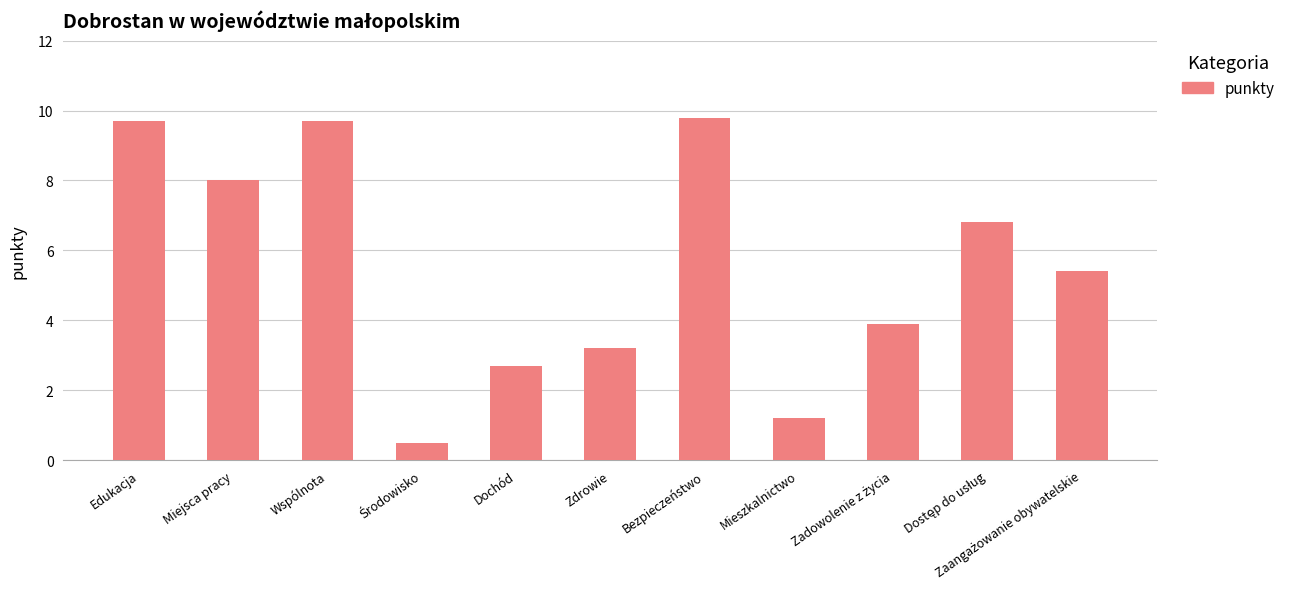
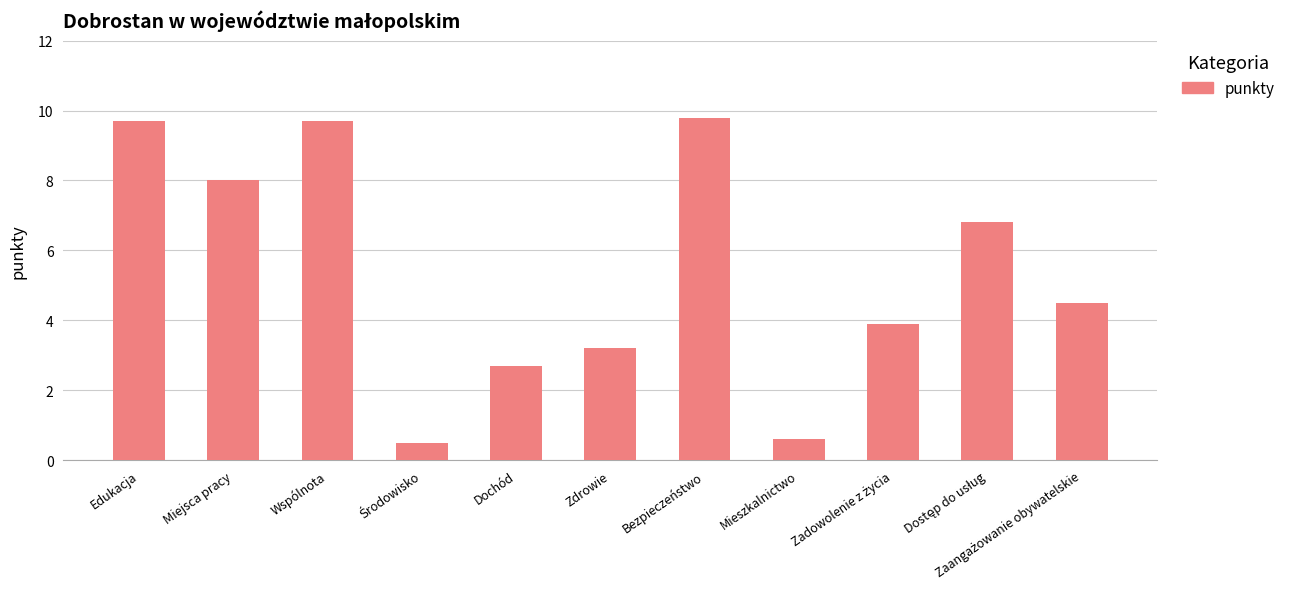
  {
    "Edukacja": 9.7,
    "Miejsca pracy": 8.0,
    "Wspólnota": 9.7,
    "Środowisko": 0.5,
    "Dochód": 2.7,
    "Zdrowie": 3.2,
    "Bezpieczeństwo": 9.8,
-   "Mieszkalnictwo": 1.2,
+   "Mieszkalnictwo": 0.6,
    "Zadowolenie z życia": 3.9,
    "Dostęp do usług": 6.8,
-   "Zaangażowanie obywatelskie": 5.4
+   "Zaangażowanie obywatelskie": 4.5
  }
